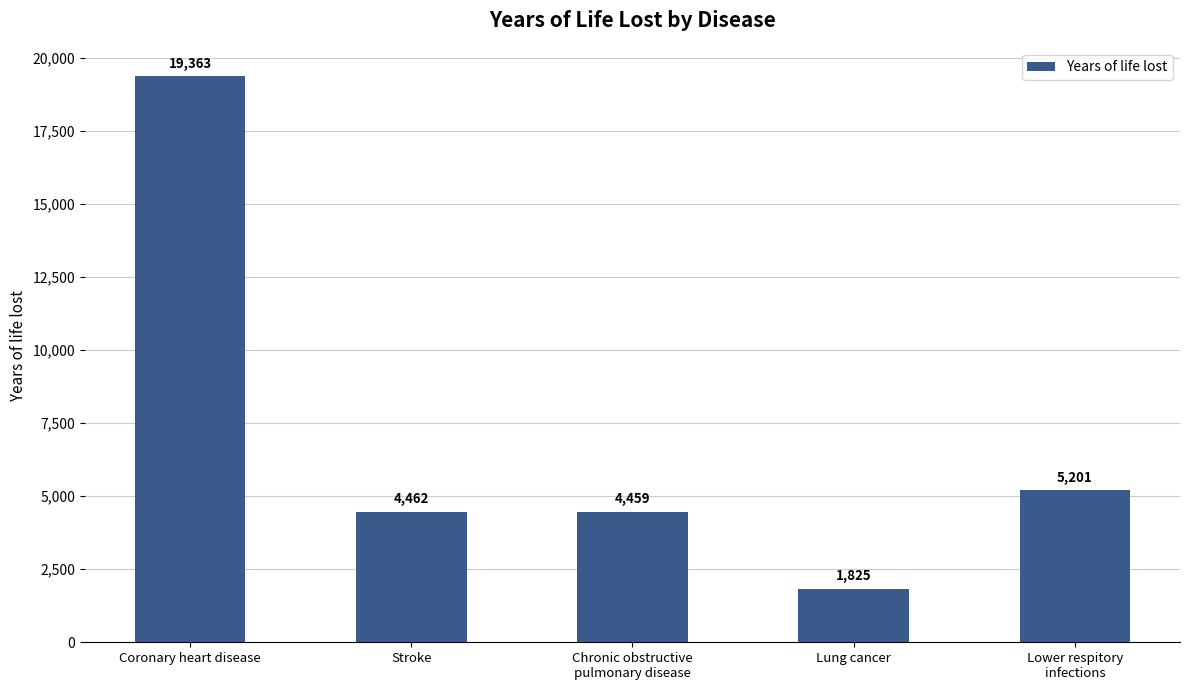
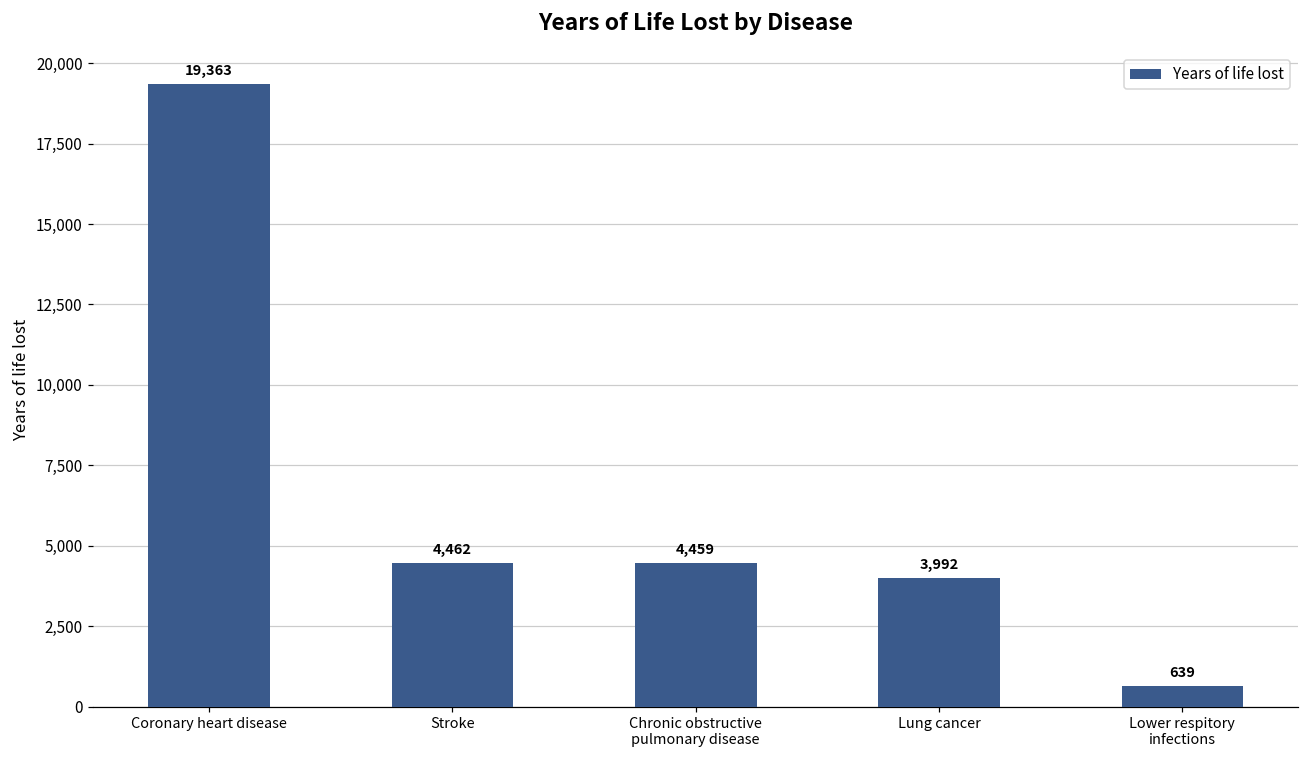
  {
    "Coronary heart disease": "19,363",
    "Stroke": "4,462",
    "Chronic obstructive pulmonary disease": "4,459",
-   "Lung cancer": "1,825",
-   "Lower respitory infections": "5,201"
+   "Lung cancer": "3,992",
+   "Lower respitory infections": "639"
  }
